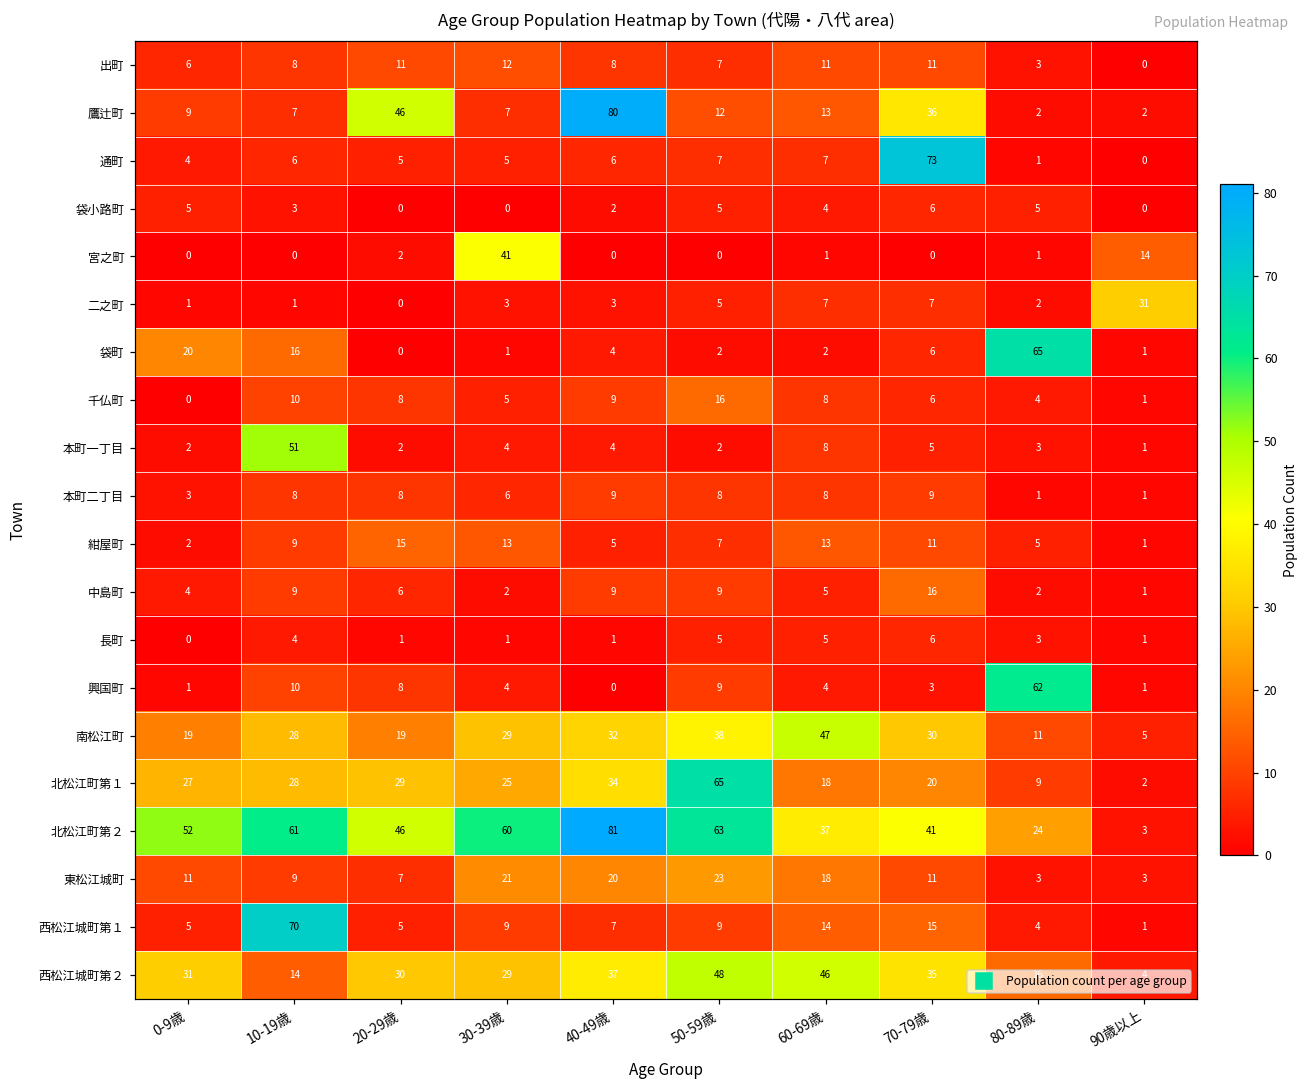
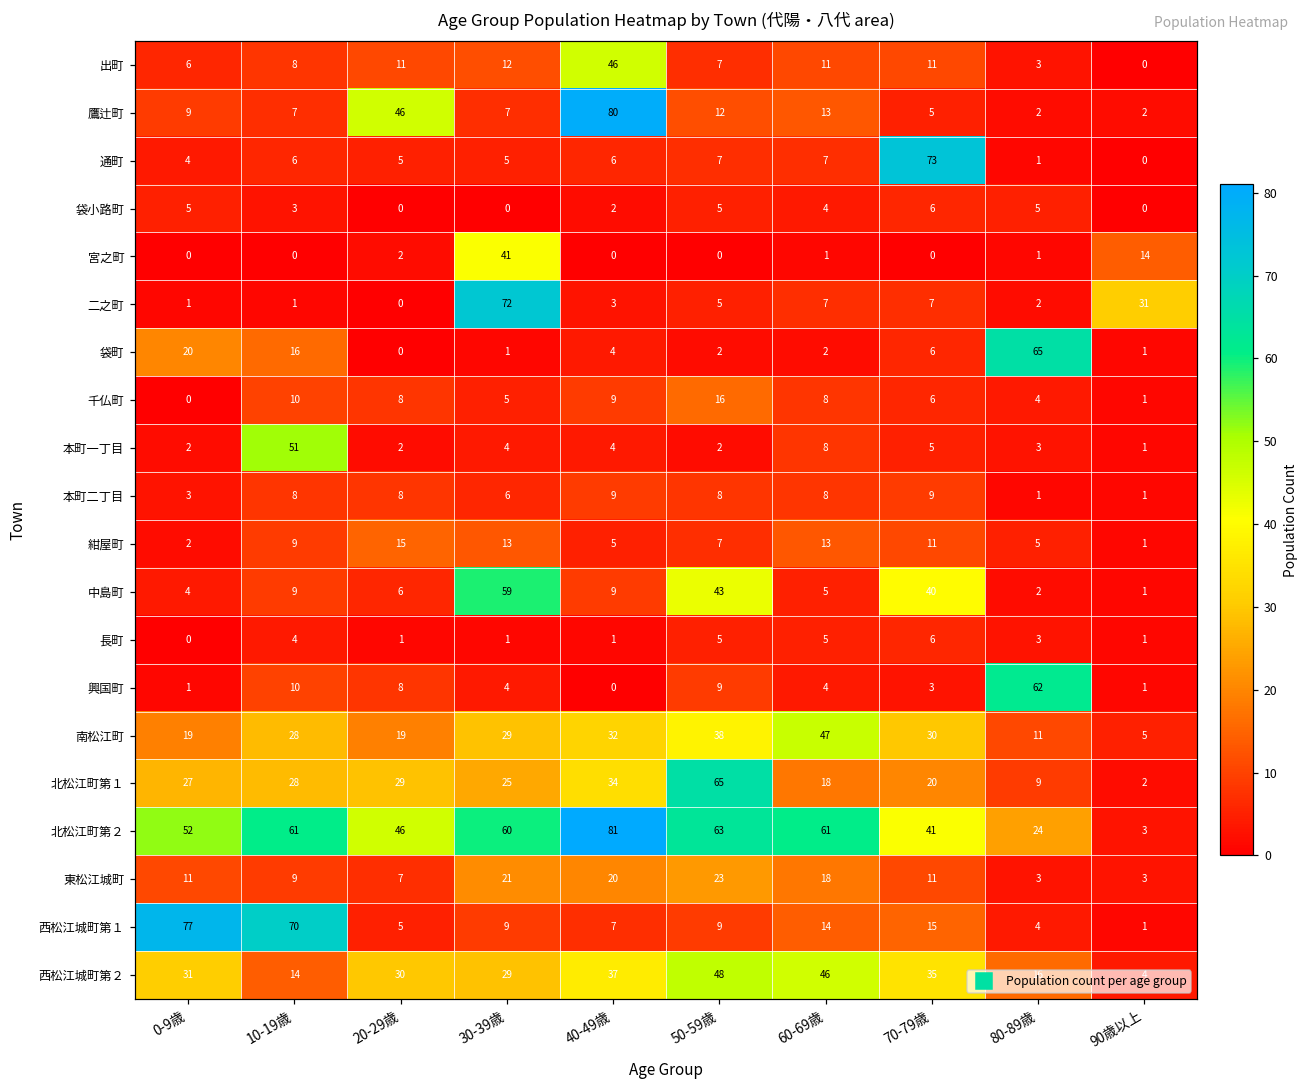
  {
    "出町": {
      "0-9歳": 6,
      "10-19歳": 8,
      "20-29歳": 11,
      "30-39歳": 12,
-     "40-49歳": 8,
+     "40-49歳": 46,
      "50-59歳": 7,
      "60-69歳": 11,
      "70-79歳": 11,
      "80-89歳": 3,
      "90歳以上": 0
    },
    "鷹辻町": {
      "0-9歳": 9,
      "10-19歳": 7,
      "20-29歳": 46,
      "30-39歳": 7,
      "40-49歳": 80,
      "50-59歳": 12,
      "60-69歳": 13,
-     "70-79歳": 36,
+     "70-79歳": 5,
      "80-89歳": 2,
      "90歳以上": 2
    },
    "通町": {
      "0-9歳": 4,
      "10-19歳": 6,
      "20-29歳": 5,
      "30-39歳": 5,
      "40-49歳": 6,
      "50-59歳": 7,
      "60-69歳": 7,
      "70-79歳": 73,
      "80-89歳": 1,
      "90歳以上": 0
    },
    "袋小路町": {
      "0-9歳": 5,
      "10-19歳": 3,
      "20-29歳": 0,
      "30-39歳": 0,
      "40-49歳": 2,
      "50-59歳": 5,
      "60-69歳": 4,
      "70-79歳": 6,
      "80-89歳": 5,
      "90歳以上": 0
    },
    "宮之町": {
      "0-9歳": 0,
      "10-19歳": 0,
      "20-29歳": 2,
      "30-39歳": 41,
      "40-49歳": 0,
      "50-59歳": 0,
      "60-69歳": 1,
      "70-79歳": 0,
      "80-89歳": 1,
      "90歳以上": 14
    },
    "二之町": {
      "0-9歳": 1,
      "10-19歳": 1,
      "20-29歳": 0,
-     "30-39歳": 3,
+     "30-39歳": 72,
      "40-49歳": 3,
      "50-59歳": 5,
      "60-69歳": 7,
      "70-79歳": 7,
      "80-89歳": 2,
      "90歳以上": 31
    },
    "袋町": {
      "0-9歳": 20,
      "10-19歳": 16,
      "20-29歳": 0,
      "30-39歳": 1,
      "40-49歳": 4,
      "50-59歳": 2,
      "60-69歳": 2,
      "70-79歳": 6,
      "80-89歳": 65,
      "90歳以上": 1
    },
    "千仏町": {
      "0-9歳": 0,
      "10-19歳": 10,
      "20-29歳": 8,
      "30-39歳": 5,
      "40-49歳": 9,
      "50-59歳": 16,
      "60-69歳": 8,
      "70-79歳": 6,
      "80-89歳": 4,
      "90歳以上": 1
    },
    "本町一丁目": {
      "0-9歳": 2,
      "10-19歳": 51,
      "20-29歳": 2,
      "30-39歳": 4,
      "40-49歳": 4,
      "50-59歳": 2,
      "60-69歳": 8,
      "70-79歳": 5,
      "80-89歳": 3,
      "90歳以上": 1
    },
    "本町二丁目": {
      "0-9歳": 3,
      "10-19歳": 8,
      "20-29歳": 8,
      "30-39歳": 6,
      "40-49歳": 9,
      "50-59歳": 8,
      "60-69歳": 8,
      "70-79歳": 9,
      "80-89歳": 1,
      "90歳以上": 1
    },
    "紺屋町": {
      "0-9歳": 2,
      "10-19歳": 9,
      "20-29歳": 15,
      "30-39歳": 13,
      "40-49歳": 5,
      "50-59歳": 7,
      "60-69歳": 13,
      "70-79歳": 11,
      "80-89歳": 5,
      "90歳以上": 1
    },
    "中島町": {
      "0-9歳": 4,
      "10-19歳": 9,
      "20-29歳": 6,
-     "30-39歳": 2,
+     "30-39歳": 59,
      "40-49歳": 9,
-     "50-59歳": 9,
+     "50-59歳": 43,
      "60-69歳": 5,
-     "70-79歳": 16,
+     "70-79歳": 40,
      "80-89歳": 2,
      "90歳以上": 1
    },
    "長町": {
      "0-9歳": 0,
      "10-19歳": 4,
      "20-29歳": 1,
      "30-39歳": 1,
      "40-49歳": 1,
      "50-59歳": 5,
      "60-69歳": 5,
      "70-79歳": 6,
      "80-89歳": 3,
      "90歳以上": 1
    },
    "興国町": {
      "0-9歳": 1,
      "10-19歳": 10,
      "20-29歳": 8,
      "30-39歳": 4,
      "40-49歳": 0,
      "50-59歳": 9,
      "60-69歳": 4,
      "70-79歳": 3,
      "80-89歳": 62,
      "90歳以上": 1
    },
    "南松江町": {
      "0-9歳": 19,
      "10-19歳": 28,
      "20-29歳": 19,
      "30-39歳": 29,
      "40-49歳": 32,
      "50-59歳": 38,
      "60-69歳": 47,
      "70-79歳": 30,
      "80-89歳": 11,
      "90歳以上": 5
    },
    "北松江町第１": {
      "0-9歳": 27,
      "10-19歳": 28,
      "20-29歳": 29,
      "30-39歳": 25,
      "40-49歳": 34,
      "50-59歳": 65,
      "60-69歳": 18,
      "70-79歳": 20,
      "80-89歳": 9,
      "90歳以上": 2
    },
    "北松江町第２": {
      "0-9歳": 52,
      "10-19歳": 61,
      "20-29歳": 46,
      "30-39歳": 60,
      "40-49歳": 81,
      "50-59歳": 63,
-     "60-69歳": 37,
+     "60-69歳": 61,
      "70-79歳": 41,
      "80-89歳": 24,
      "90歳以上": 3
    },
    "東松江城町": {
      "0-9歳": 11,
      "10-19歳": 9,
      "20-29歳": 7,
      "30-39歳": 21,
      "40-49歳": 20,
      "50-59歳": 23,
      "60-69歳": 18,
      "70-79歳": 11,
      "80-89歳": 3,
      "90歳以上": 3
    },
    "西松江城町第１": {
-     "0-9歳": 5,
+     "0-9歳": 77,
      "10-19歳": 70,
      "20-29歳": 5,
      "30-39歳": 9,
      "40-49歳": 7,
      "50-59歳": 9,
      "60-69歳": 14,
      "70-79歳": 15,
      "80-89歳": 4,
      "90歳以上": 1
    },
    "西松江城町第２": {
      "0-9歳": 31,
      "10-19歳": 14,
      "20-29歳": 30,
      "30-39歳": 29,
      "40-49歳": 37,
      "50-59歳": 48,
      "60-69歳": 46,
      "70-79歳": 35
    }
  }
